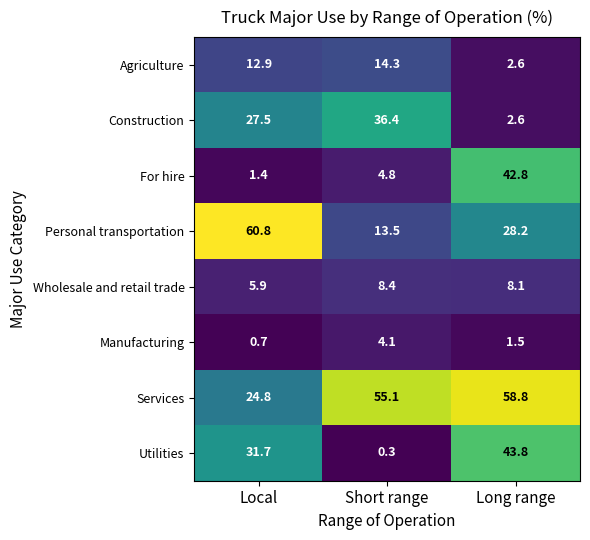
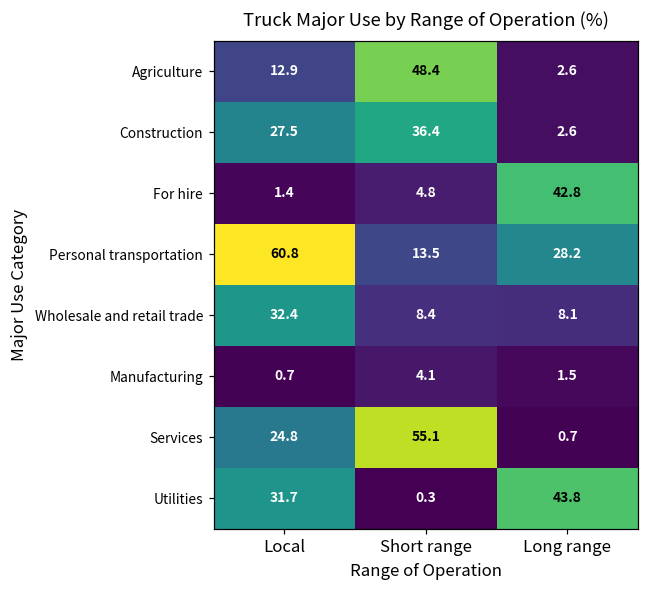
  {
    "Agriculture": {
      "Local": 12.9,
-     "Short range": 14.3,
+     "Short range": 48.4,
      "Long range": 2.6
    },
    "Construction": {
      "Local": 27.5,
      "Short range": 36.4,
      "Long range": 2.6
    },
    "For hire": {
      "Local": 1.4,
      "Short range": 4.8,
      "Long range": 42.8
    },
    "Personal transportation": {
      "Local": 60.8,
      "Short range": 13.5,
      "Long range": 28.2
    },
    "Wholesale and retail trade": {
-     "Local": 5.9,
+     "Local": 32.4,
      "Short range": 8.4,
      "Long range": 8.1
    },
    "Manufacturing": {
      "Local": 0.7,
      "Short range": 4.1,
      "Long range": 1.5
    },
    "Services": {
      "Local": 24.8,
      "Short range": 55.1,
-     "Long range": 58.8
+     "Long range": 0.7
    },
    "Utilities": {
      "Local": 31.7,
      "Short range": 0.3,
      "Long range": 43.8
    }
  }
